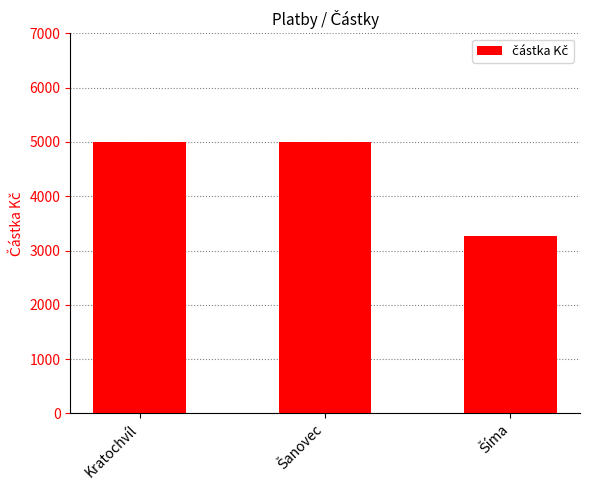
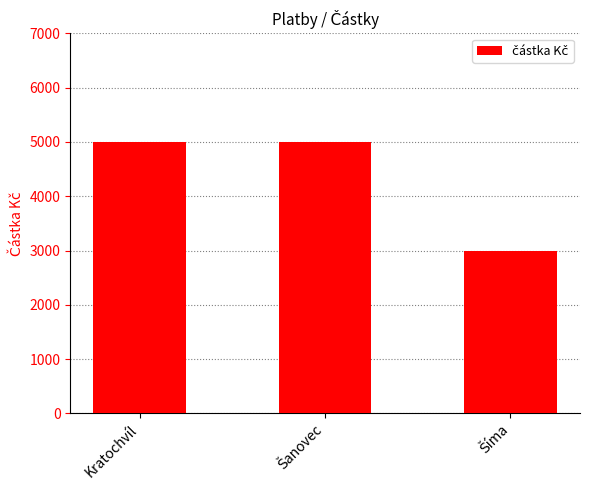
  {
    "Kratochvíl": 5000,
    "Šanovec": 5000,
-   "Šíma": 3300
+   "Šíma": 3000
  }
